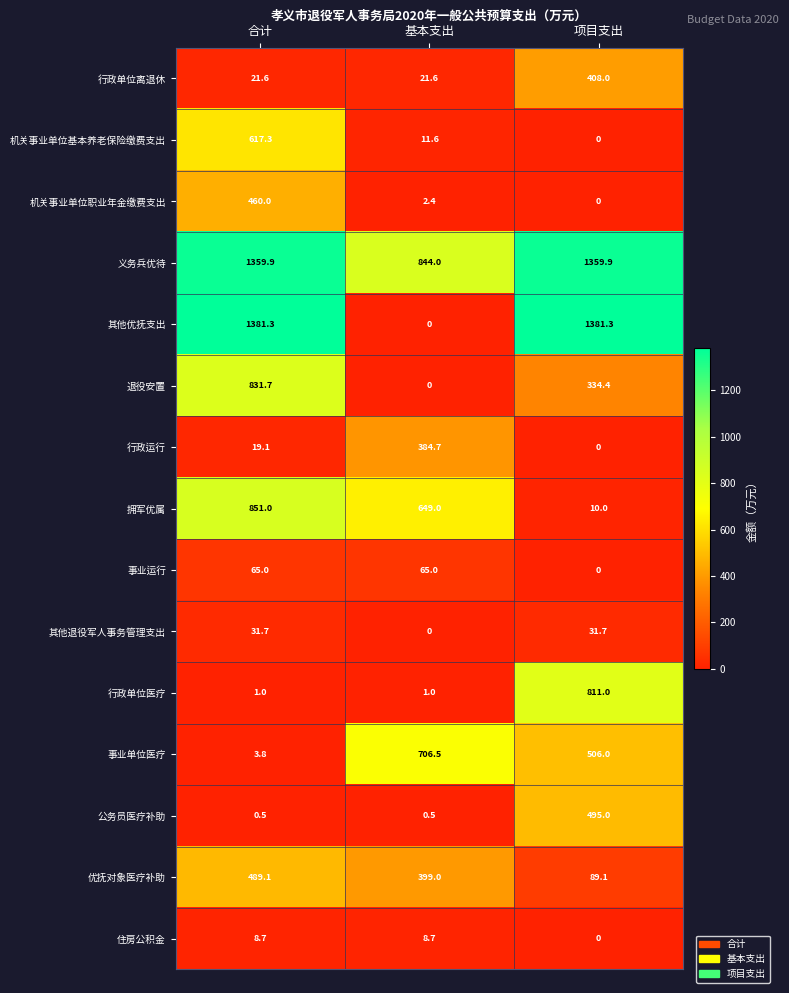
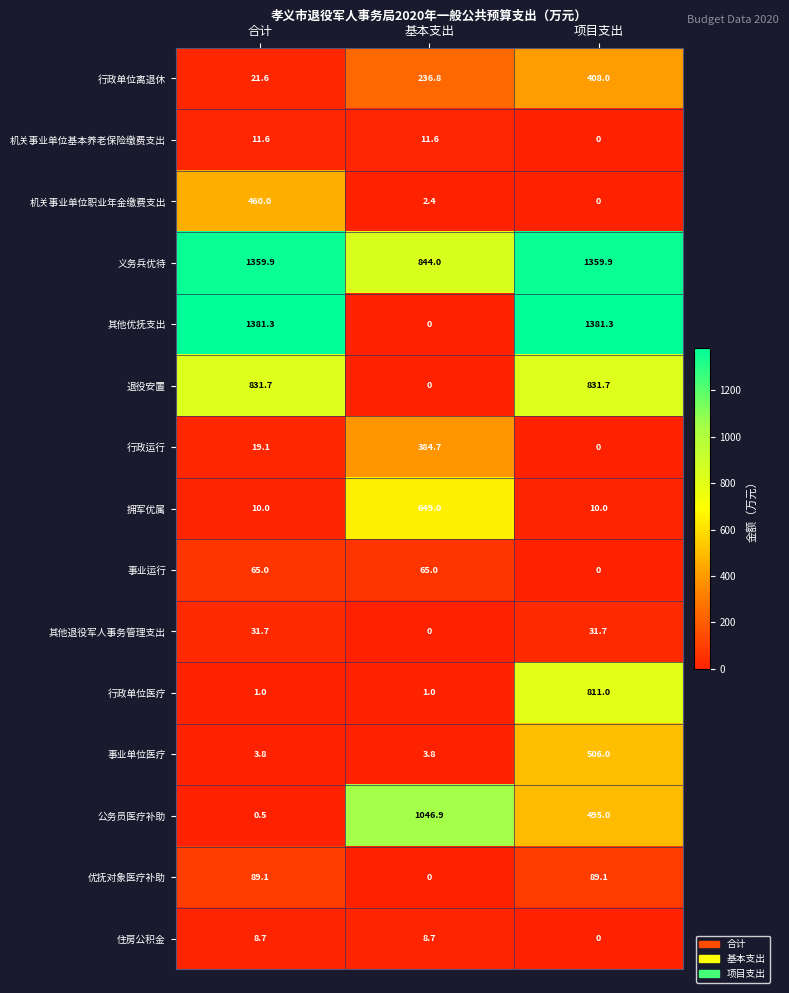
  {
    "行政单位离退休": {
      "合计": 21.6,
-     "基本支出": 21.6,
+     "基本支出": 236.8,
      "项目支出": 408.0
    },
    "机关事业单位基本养老保险缴费支出": {
-     "合计": 617.3,
+     "合计": 11.6,
      "基本支出": 11.6,
      "项目支出": 0
    },
    "机关事业单位职业年金缴费支出": {
      "合计": 460.0,
      "基本支出": 2.4,
      "项目支出": 0
    },
    "义务兵优待": {
      "合计": 1359.9,
      "基本支出": 844.0,
      "项目支出": 1359.9
    },
    "其他优抚支出": {
      "合计": 1381.3,
      "基本支出": 0,
      "项目支出": 1381.3
    },
    "退役安置": {
      "合计": 831.7,
      "基本支出": 0,
-     "项目支出": 334.4
+     "项目支出": 831.7
    },
    "行政运行": {
      "合计": 19.1,
      "基本支出": 384.7,
      "项目支出": 0
    },
    "拥军优属": {
-     "合计": 851.0,
+     "合计": 10.0,
      "基本支出": 649.0,
      "项目支出": 10.0
    },
    "事业运行": {
      "合计": 65.0,
      "基本支出": 65.0,
      "项目支出": 0
    },
    "其他退役军人事务管理支出": {
      "合计": 31.7,
      "基本支出": 0,
      "项目支出": 31.7
    },
    "行政单位医疗": {
      "合计": 1.0,
      "基本支出": 1.0,
      "项目支出": 811.0
    },
    "事业单位医疗": {
      "合计": 3.8,
-     "基本支出": 706.5,
+     "基本支出": 3.8,
      "项目支出": 506.0
    },
    "公务员医疗补助": {
      "合计": 0.5,
-     "基本支出": 0.5,
+     "基本支出": 1046.9,
      "项目支出": 495.0
    },
    "优抚对象医疗补助": {
-     "合计": 489.1,
-     "基本支出": 399.0,
+     "合计": 89.1,
+     "基本支出": 0,
      "项目支出": 89.1
    },
    "住房公积金": {
      "合计": 8.7,
      "基本支出": 8.7,
      "项目支出": 0
    }
  }
